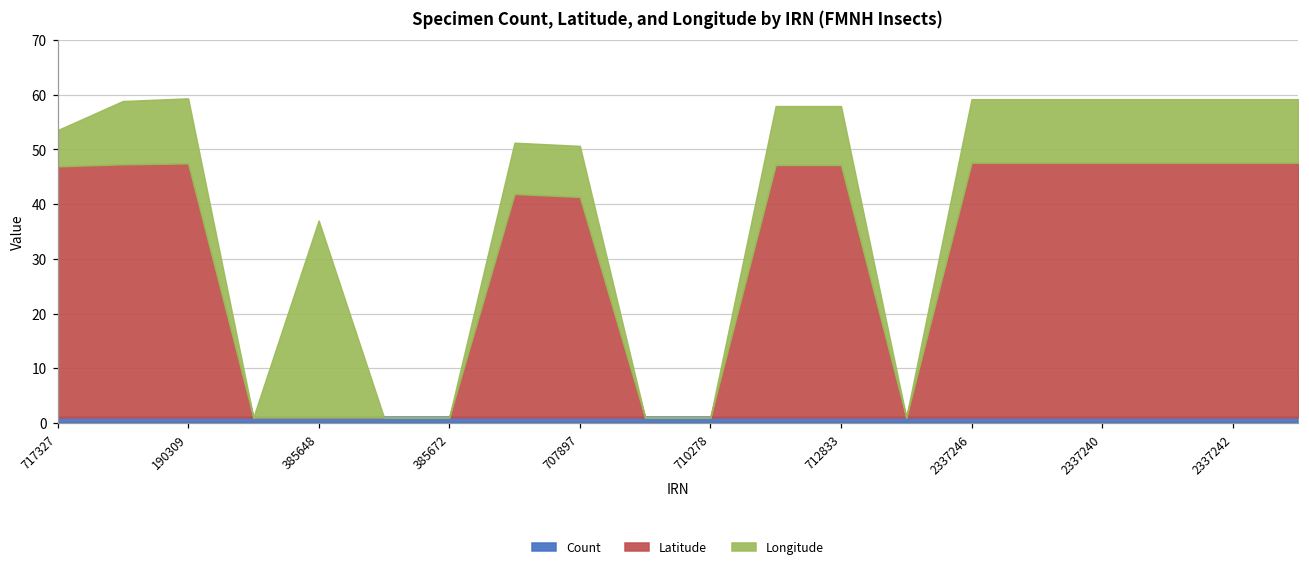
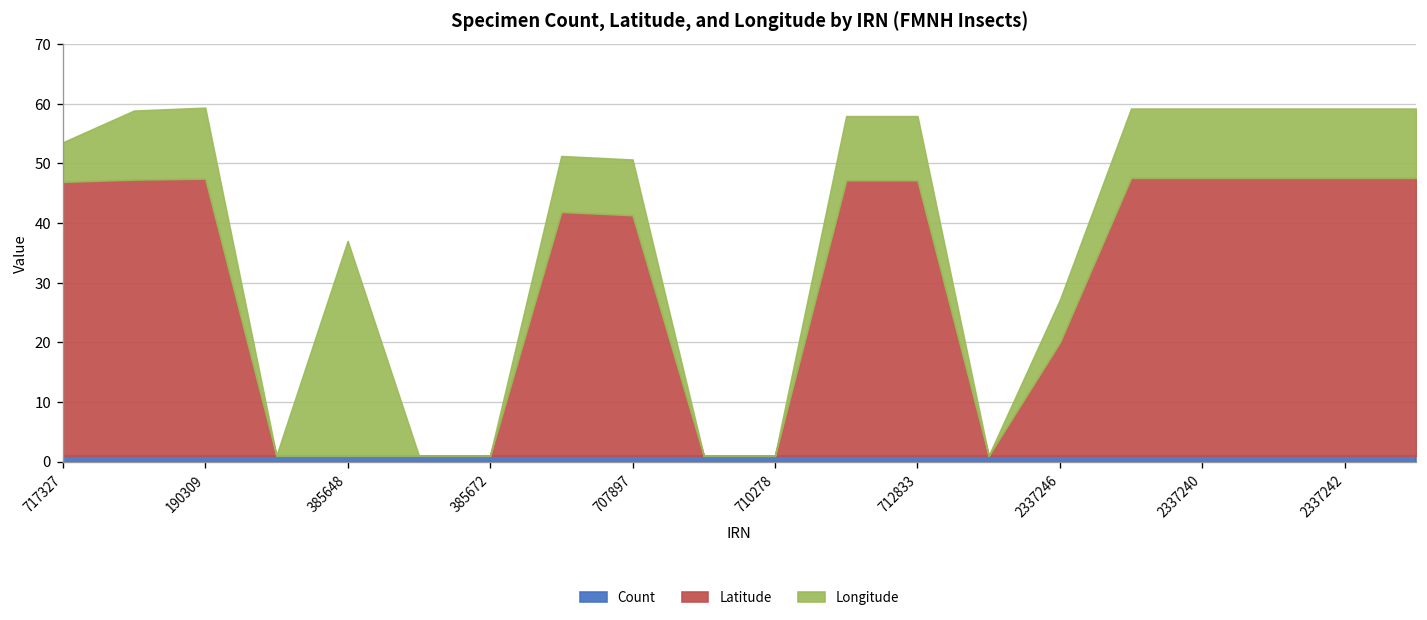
  {
    "Count": {
      "717327": 1,
      "190309": 1,
      "707897": 1,
      "712833": 1,
      "2337246": 1,
      "2337240": 1,
      "2337242": 1
    },
    "Latitude": {
      "717327": 46,
      "190309": 46,
      "707897": 40,
      "712833": 46,
-     "2337246": 47,
+     "2337246": 19,
      "2337240": 47,
      "2337242": 47
    },
    "Longitude": {
      "717327": 7,
      "190309": 12,
      "385648": 36,
      "707897": 9,
      "712833": 11,
-     "2337246": 12,
+     "2337246": 7,
      "2337240": 12,
      "2337242": 12
    }
  }
